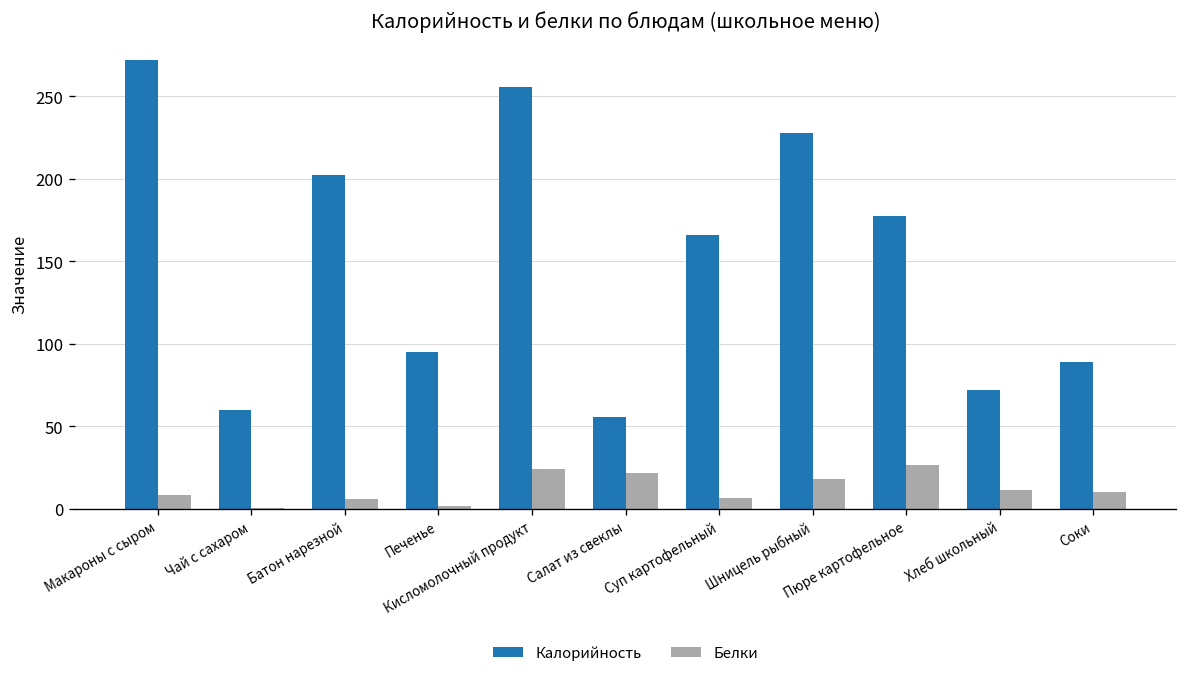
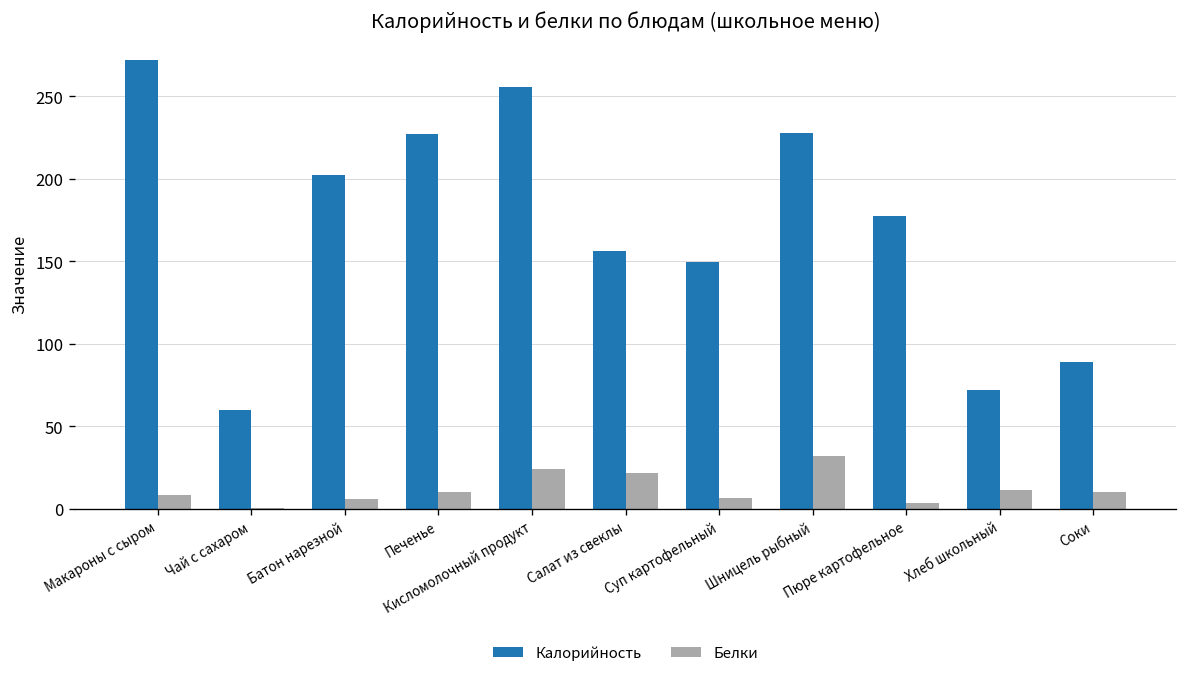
  {
    "Калорийность": {
      "Макароны с сыром": 272,
      "Чай с сахаром": 60,
      "Батон нарезной": 202,
-     "Печенье": 95,
+     "Печенье": 227,
      "Кисломолочный продукт": 256,
-     "Салат из свеклы": 56,
-     "Суп картофельный": 166,
+     "Салат из свеклы": 156,
+     "Суп картофельный": 150,
      "Шницель рыбный": 228,
      "Пюре картофельное": 177,
      "Хлеб школьный": 72,
      "Соки": 89
    },
    "Белки": {
      "Макароны с сыром": 8,
      "Батон нарезной": 6,
-     "Печенье": 2,
+     "Печенье": 10,
      "Кисломолочный продукт": 24,
      "Салат из свеклы": 22,
      "Суп картофельный": 6,
-     "Шницель рыбный": 18,
-     "Пюре картофельное": 27,
+     "Шницель рыбный": 32,
+     "Пюре картофельное": 4,
      "Хлеб школьный": 11,
      "Соки": 10
    }
  }
